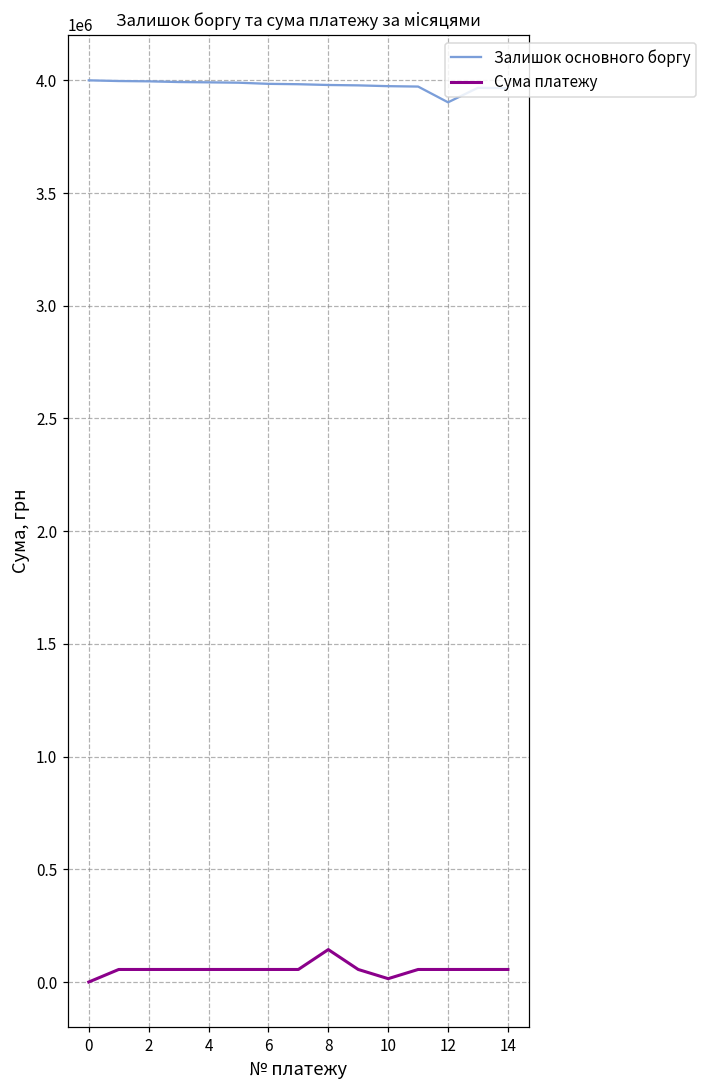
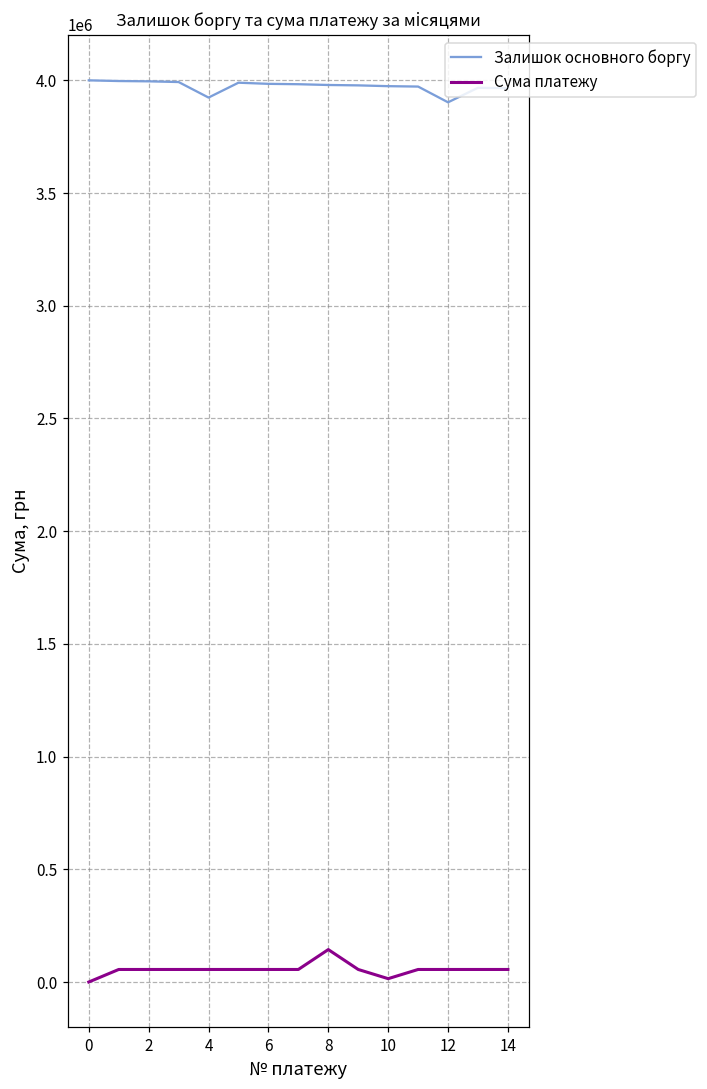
  {
    "Залишок основного боргу": {
      "0": 4000000,
      "2": 4000000,
-     "4": 3990000,
+     "4": 3920000,
      "6": 3980000,
      "8": 3980000,
      "10": 3970000,
      "12": 3900000
    },
    "Сума платежу": {
      "0": 0,
      "2": 60000,
      "4": 60000,
      "6": 60000,
      "8": 140000,
      "10": 10000,
      "12": 60000,
      "14": 60000
    }
  }
